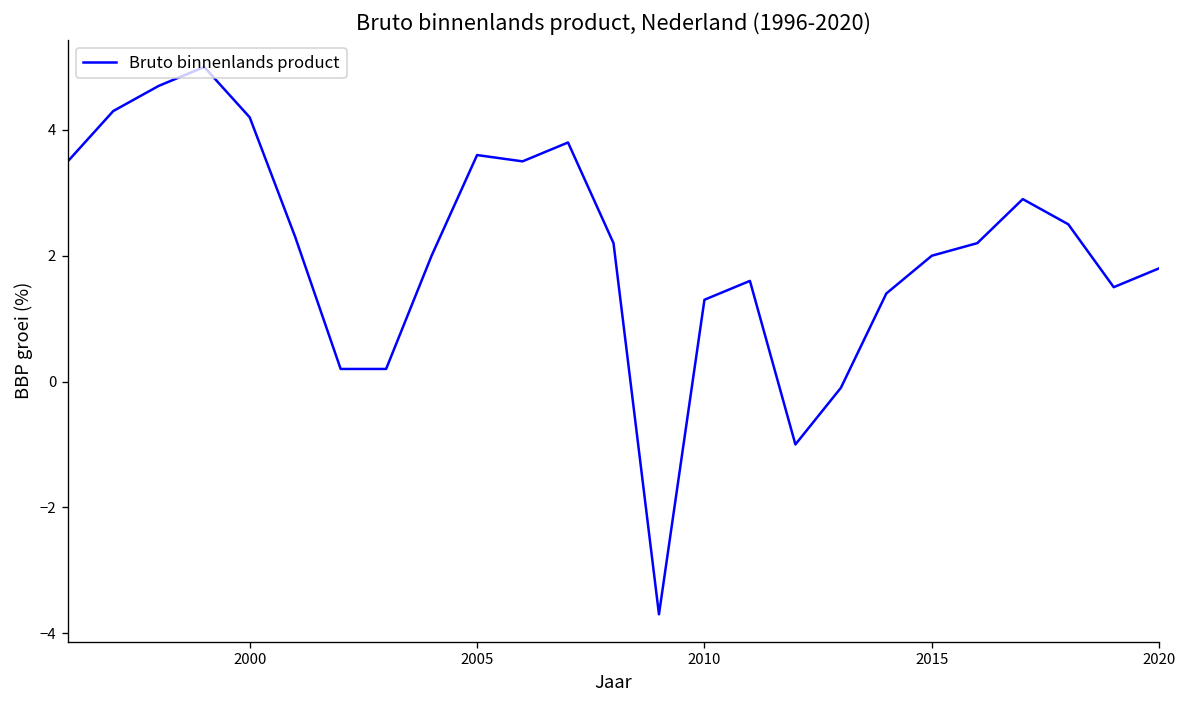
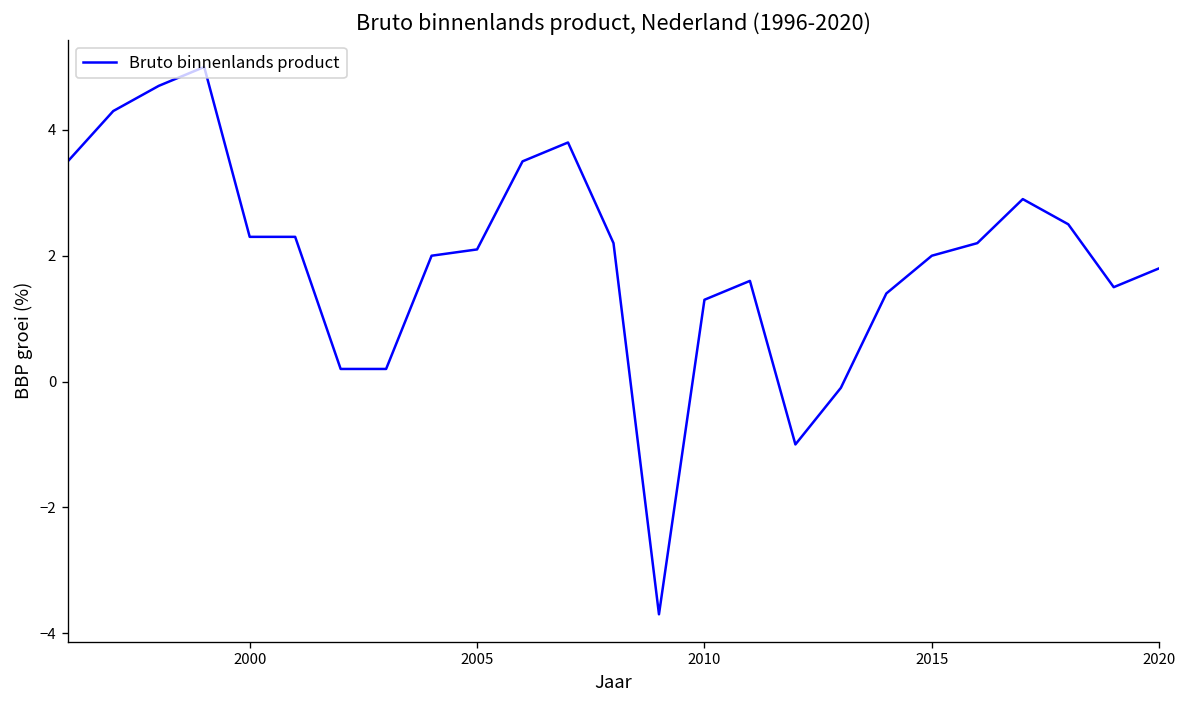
  {
-   "2000": 4.2,
-   "2005": 3.6,
+   "2000": 2.3,
+   "2005": 2.1,
    "2010": 1.3,
    "2015": 2.0,
    "2020": 1.8
  }
